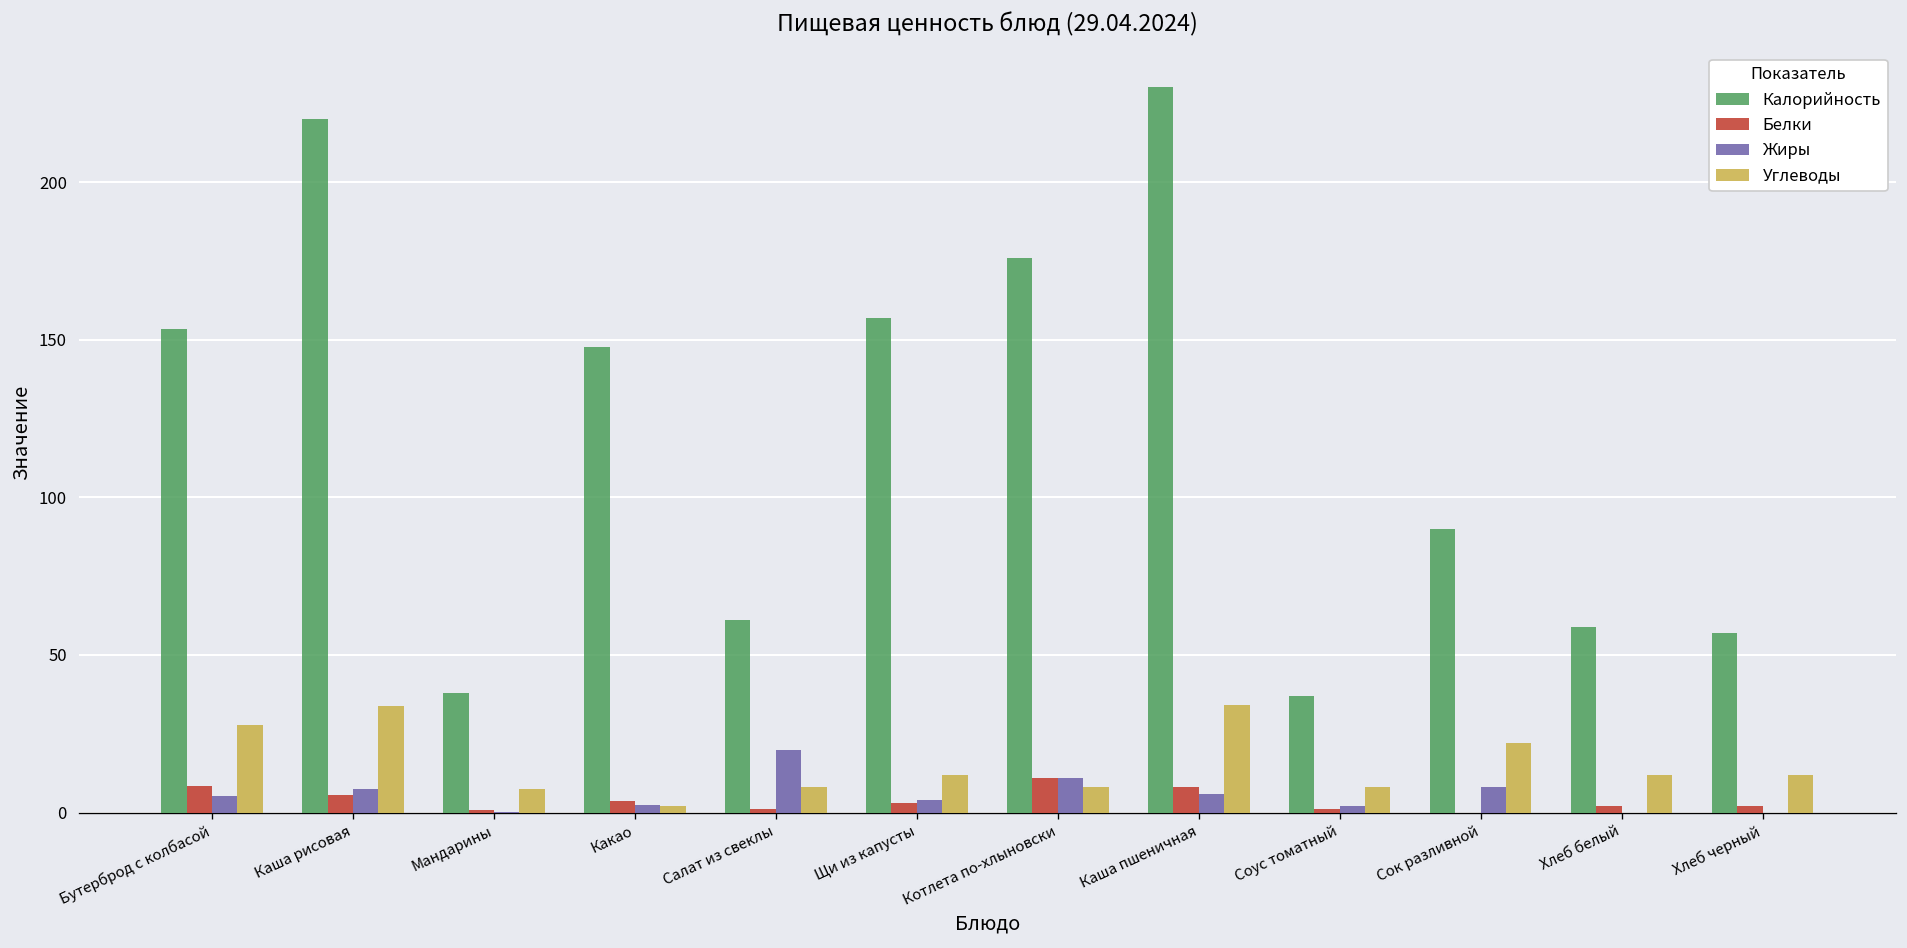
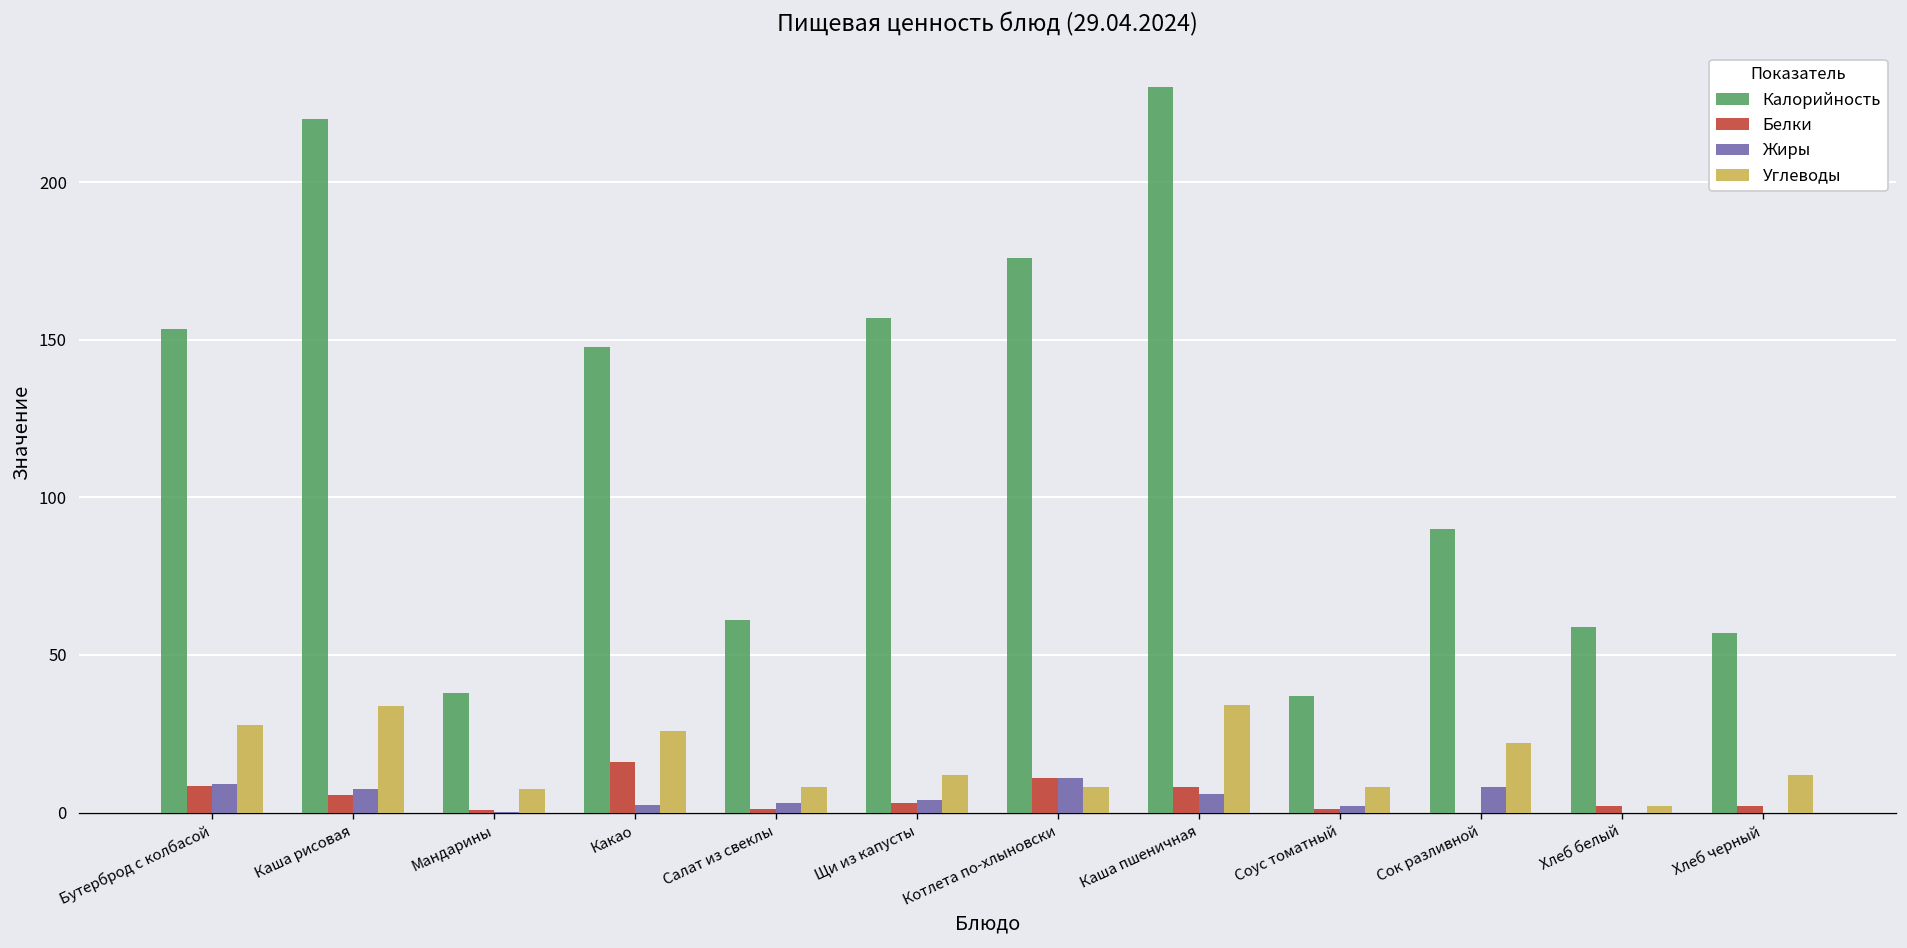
  {
    "Калорийность": {
      "Бутерброд с колбасой": 153,
      "Каша рисовая": 220,
      "Мандарины": 38,
      "Какао": 148,
      "Салат из свеклы": 61,
      "Щи из капусты": 157,
      "Котлета по-хлыновски": 176,
      "Каша пшеничная": 230,
      "Соус томатный": 37,
      "Сок разливной": 90,
      "Хлеб белый": 59,
      "Хлеб черный": 57
    },
    "Белки": {
      "Бутерброд с колбасой": 8,
      "Каша рисовая": 6,
-     "Какао": 4,
+     "Какао": 16,
      "Салат из свеклы": 1,
      "Щи из капусты": 3,
      "Котлета по-хлыновски": 11,
      "Каша пшеничная": 8,
      "Соус томатный": 1,
      "Сок разливной": 0,
      "Хлеб белый": 2,
      "Хлеб черный": 2
    },
    "Жиры": {
-     "Бутерброд с колбасой": 5,
+     "Бутерброд с колбасой": 9,
      "Каша рисовая": 7,
      "Какао": 3,
-     "Салат из свеклы": 20,
+     "Салат из свеклы": 3,
      "Щи из капусты": 4,
      "Котлета по-хлыновски": 11,
      "Каша пшеничная": 6,
      "Соус томатный": 2,
      "Сок разливной": 8,
      "Хлеб белый": 0,
      "Хлеб черный": 0
    },
    "Углеводы": {
      "Бутерброд с колбасой": 28,
      "Каша рисовая": 34,
      "Мандарины": 8,
-     "Какао": 2,
+     "Какао": 26,
      "Салат из свеклы": 8,
      "Щи из капусты": 12,
      "Котлета по-хлыновски": 8,
      "Каша пшеничная": 34,
      "Соус томатный": 8,
      "Сок разливной": 22,
-     "Хлеб белый": 12,
+     "Хлеб белый": 2,
      "Хлеб черный": 12
    }
  }
